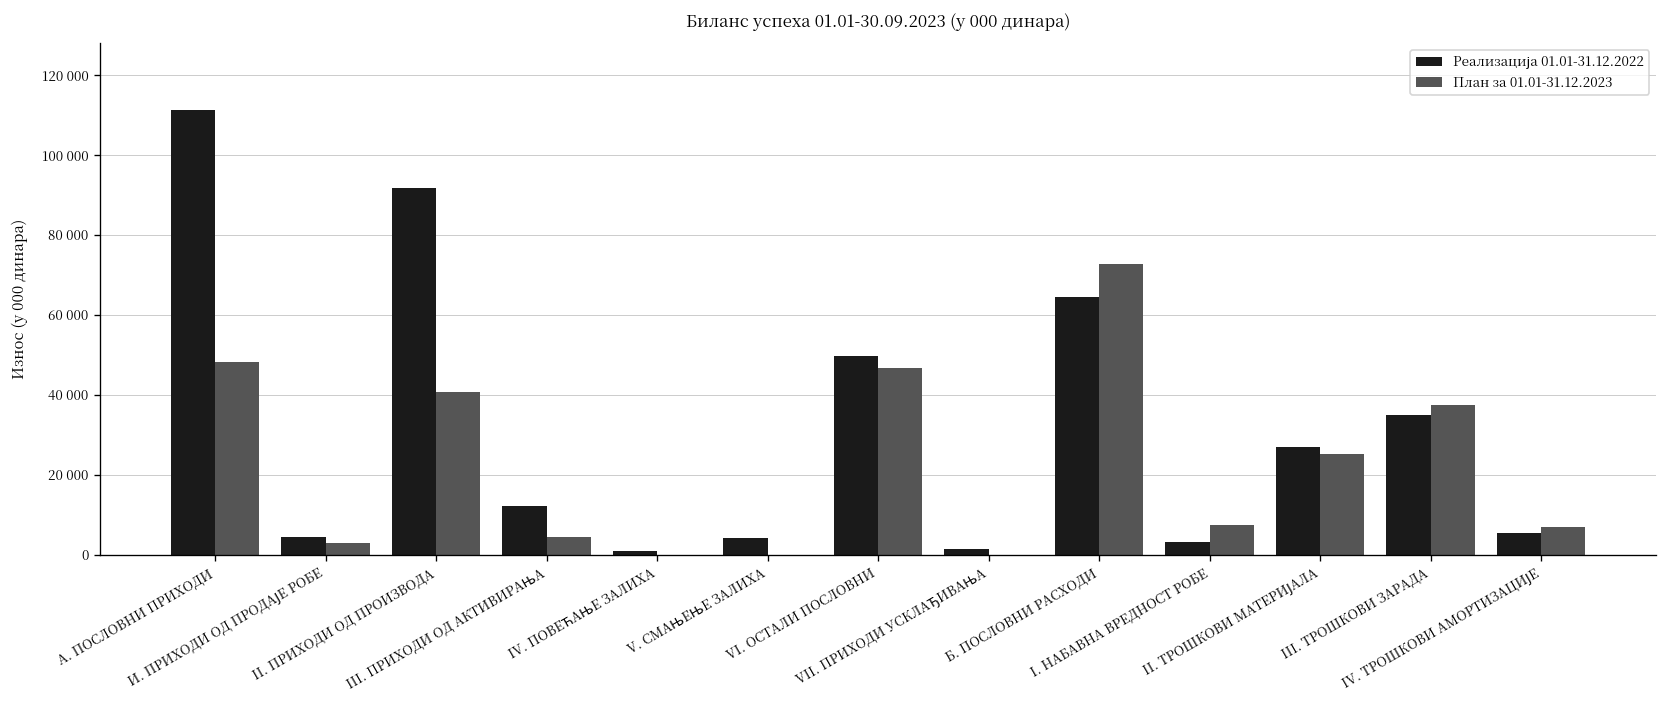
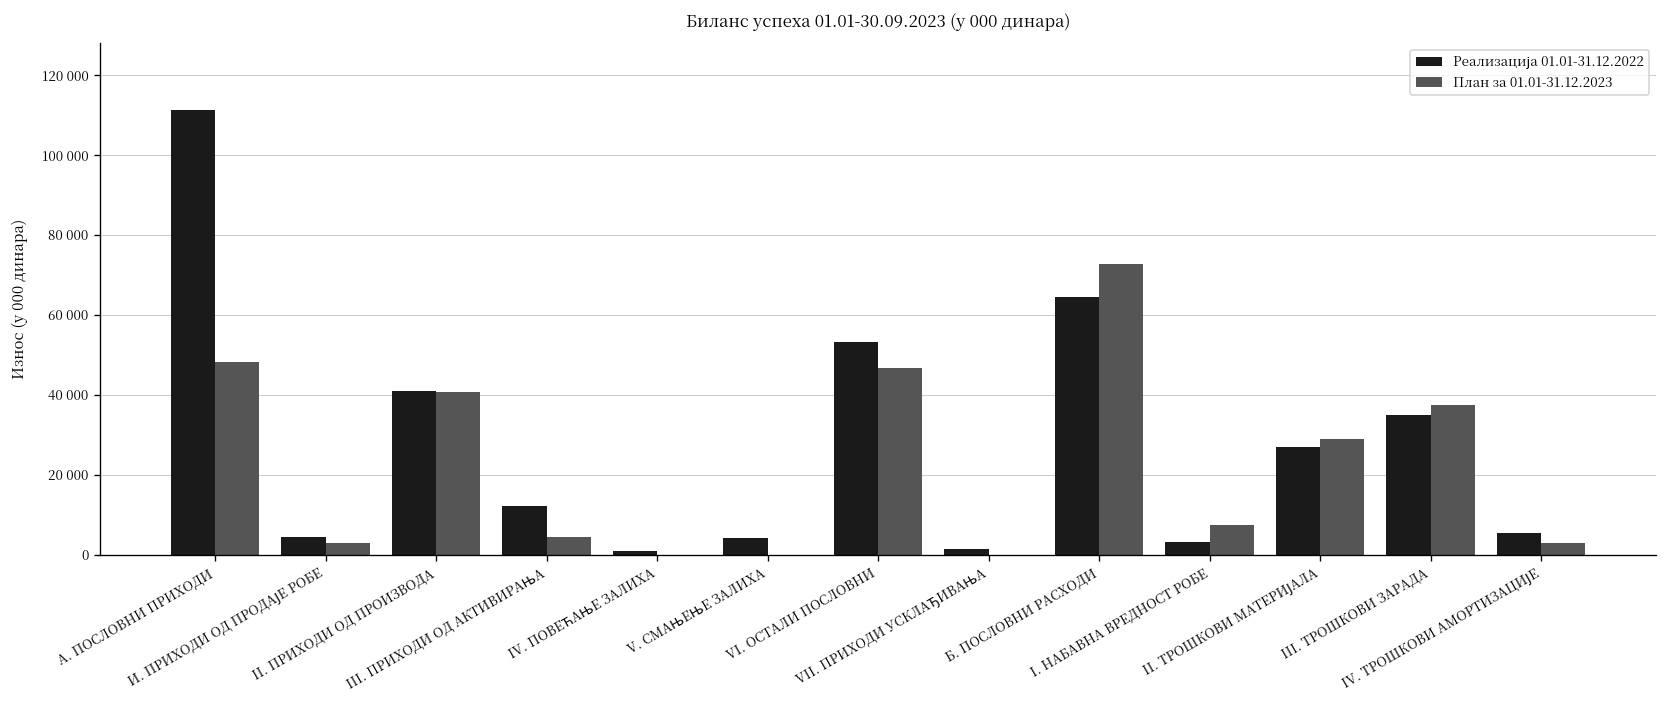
  {
    "Реализација 01.01-31.12.2022": {
      "А. ПОСЛОВНИ ПРИХОДИ": 111000,
      "И. ПРИХОДИ ОД ПРОДАЈЕ РОБЕ": 4000,
-     "II. ПРИХОДИ ОД ПРОИЗВОДА": 92000,
+     "II. ПРИХОДИ ОД ПРОИЗВОДА": 41000,
      "III. ПРИХОДИ ОД АКТИВИРАЊА": 12000,
      "IV. ПОВЕЋАЊЕ ЗАЛИХА": 1000,
      "V. СМАЊЕЊЕ ЗАЛИХА": 4000,
-     "VI. ОСТАЛИ ПОСЛОВНИ": 50000,
+     "VI. ОСТАЛИ ПОСЛОВНИ": 53000,
      "VII. ПРИХОДИ УСКЛАЂИВАЊА": 1000,
      "Б. ПОСЛОВНИ РАСХОДИ": 65000,
      "I. НАБАВНА ВРЕДНОСТ РОБЕ": 3000,
      "II. ТРОШКОВИ МАТЕРИЈАЛА": 27000,
      "III. ТРОШКОВИ ЗАРАДА": 35000,
      "IV. ТРОШКОВИ АМОРТИЗАЦИЈЕ": 6000
    },
    "План за 01.01-31.12.2023": {
      "А. ПОСЛОВНИ ПРИХОДИ": 48000,
      "И. ПРИХОДИ ОД ПРОДАЈЕ РОБЕ": 3000,
      "II. ПРИХОДИ ОД ПРОИЗВОДА": 41000,
      "III. ПРИХОДИ ОД АКТИВИРАЊА": 5000,
      "IV. ПОВЕЋАЊЕ ЗАЛИХА": 0,
      "V. СМАЊЕЊЕ ЗАЛИХА": 0,
      "VI. ОСТАЛИ ПОСЛОВНИ": 47000,
      "VII. ПРИХОДИ УСКЛАЂИВАЊА": 0,
      "Б. ПОСЛОВНИ РАСХОДИ": 73000,
      "I. НАБАВНА ВРЕДНОСТ РОБЕ": 7000,
-     "II. ТРОШКОВИ МАТЕРИЈАЛА": 25000,
+     "II. ТРОШКОВИ МАТЕРИЈАЛА": 29000,
      "III. ТРОШКОВИ ЗАРАДА": 38000,
-     "IV. ТРОШКОВИ АМОРТИЗАЦИЈЕ": 7000
+     "IV. ТРОШКОВИ АМОРТИЗАЦИЈЕ": 3000
    }
  }
